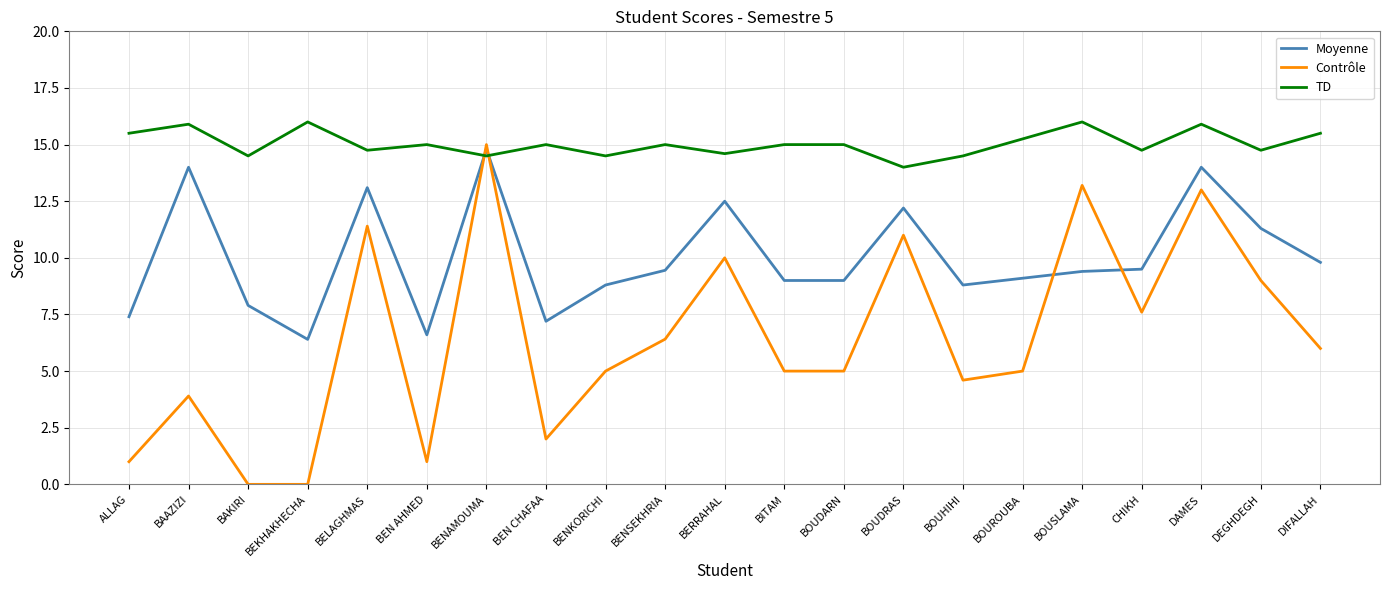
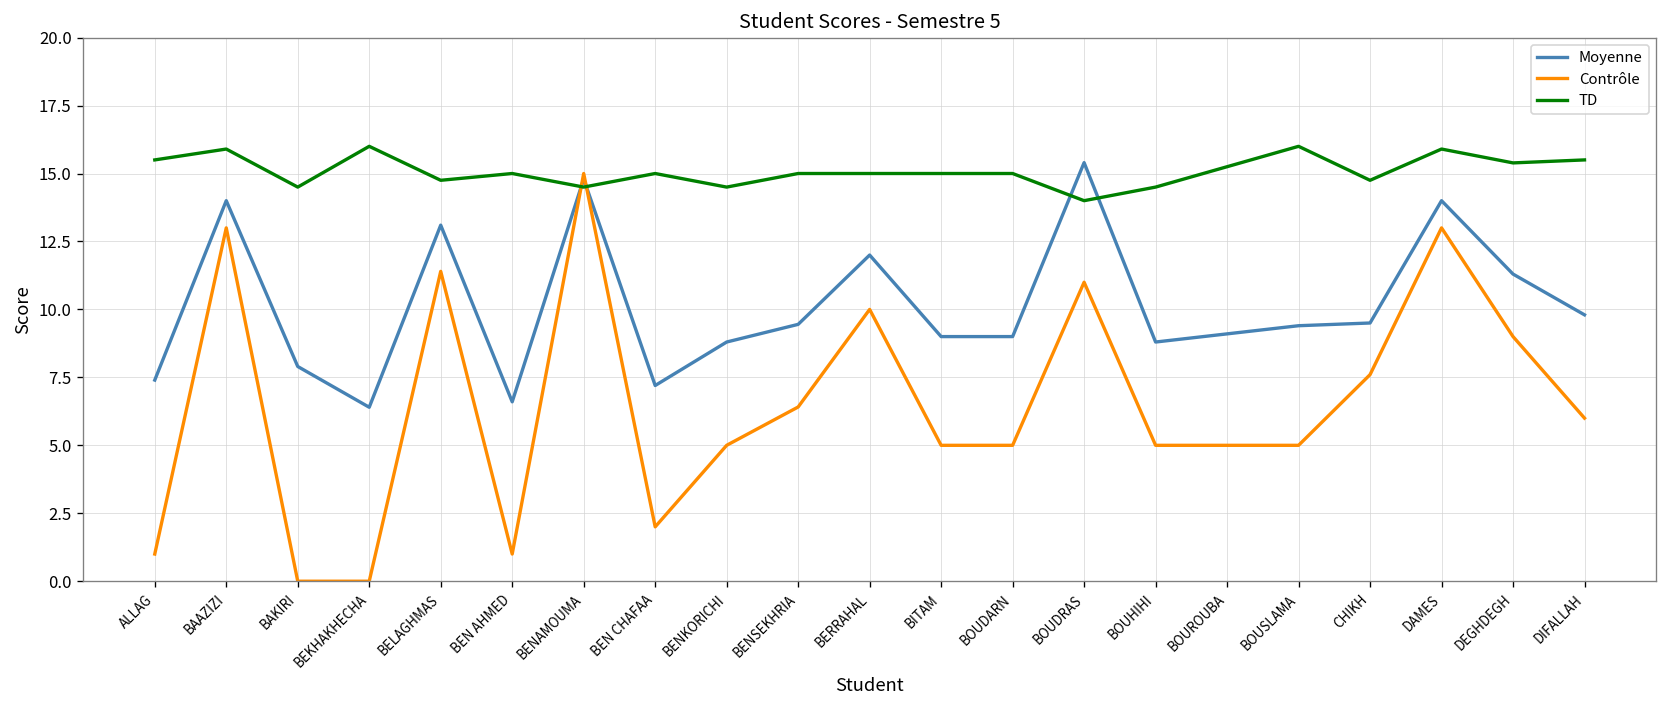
  {
    "Moyenne": {
      "ALLAG": 7.4,
      "BAAZIZI": 14.0,
      "BAKIRI": 7.9,
      "BEKHAKHECHA": 6.4,
      "BELAGHMAS": 13.1,
      "BEN AHMED": 6.6,
      "BENAMOUMA": 14.8,
      "BEN CHAFAA": 7.2,
      "BENKORICHI": 8.8,
      "BENSEKHRIA": 9.5,
-     "BERRAHAL": 12.5,
+     "BERRAHAL": 12.0,
      "BITAM": 9.0,
      "BOUDARN": 9.0,
-     "BOUDRAS": 12.2,
+     "BOUDRAS": 15.4,
      "BOUHIHI": 8.8,
      "BOUROUBA": 9.1,
      "BOUSLAMA": 9.4,
      "CHIKH": 9.5,
      "DAMES": 14.0,
      "DEGHDEGH": 11.3,
      "DIFALLAH": 9.8
    },
    "Contrôle": {
      "ALLAG": 1.0,
-     "BAAZIZI": 3.9,
+     "BAAZIZI": 13.0,
      "BAKIRI": 0.0,
      "BEKHAKHECHA": 0.0,
      "BELAGHMAS": 11.4,
      "BEN AHMED": 1.0,
      "BENAMOUMA": 15.0,
      "BEN CHAFAA": 2.0,
      "BENKORICHI": 5.0,
      "BENSEKHRIA": 6.4,
      "BERRAHAL": 10.0,
      "BITAM": 5.0,
      "BOUDARN": 5.0,
      "BOUDRAS": 11.0,
-     "BOUHIHI": 4.6,
+     "BOUHIHI": 5.0,
      "BOUROUBA": 5.0,
-     "BOUSLAMA": 13.2,
+     "BOUSLAMA": 5.0,
      "CHIKH": 7.6,
      "DAMES": 13.0,
      "DEGHDEGH": 9.0,
      "DIFALLAH": 6.0
    },
    "TD": {
      "ALLAG": 15.5,
      "BAAZIZI": 15.9,
      "BAKIRI": 14.5,
      "BEKHAKHECHA": 16.0,
      "BELAGHMAS": 14.8,
      "BEN AHMED": 15.0,
      "BENAMOUMA": 14.5,
      "BEN CHAFAA": 15.0,
      "BENKORICHI": 14.5,
      "BENSEKHRIA": 15.0,
-     "BERRAHAL": 14.6,
+     "BERRAHAL": 15.0,
      "BITAM": 15.0,
      "BOUDARN": 15.0,
      "BOUDRAS": 14.0,
      "BOUHIHI": 14.5,
      "BOUROUBA": 15.3,
      "BOUSLAMA": 16.0,
      "CHIKH": 14.8,
      "DAMES": 15.9,
-     "DEGHDEGH": 14.8,
+     "DEGHDEGH": 15.4,
      "DIFALLAH": 15.5
    }
  }
